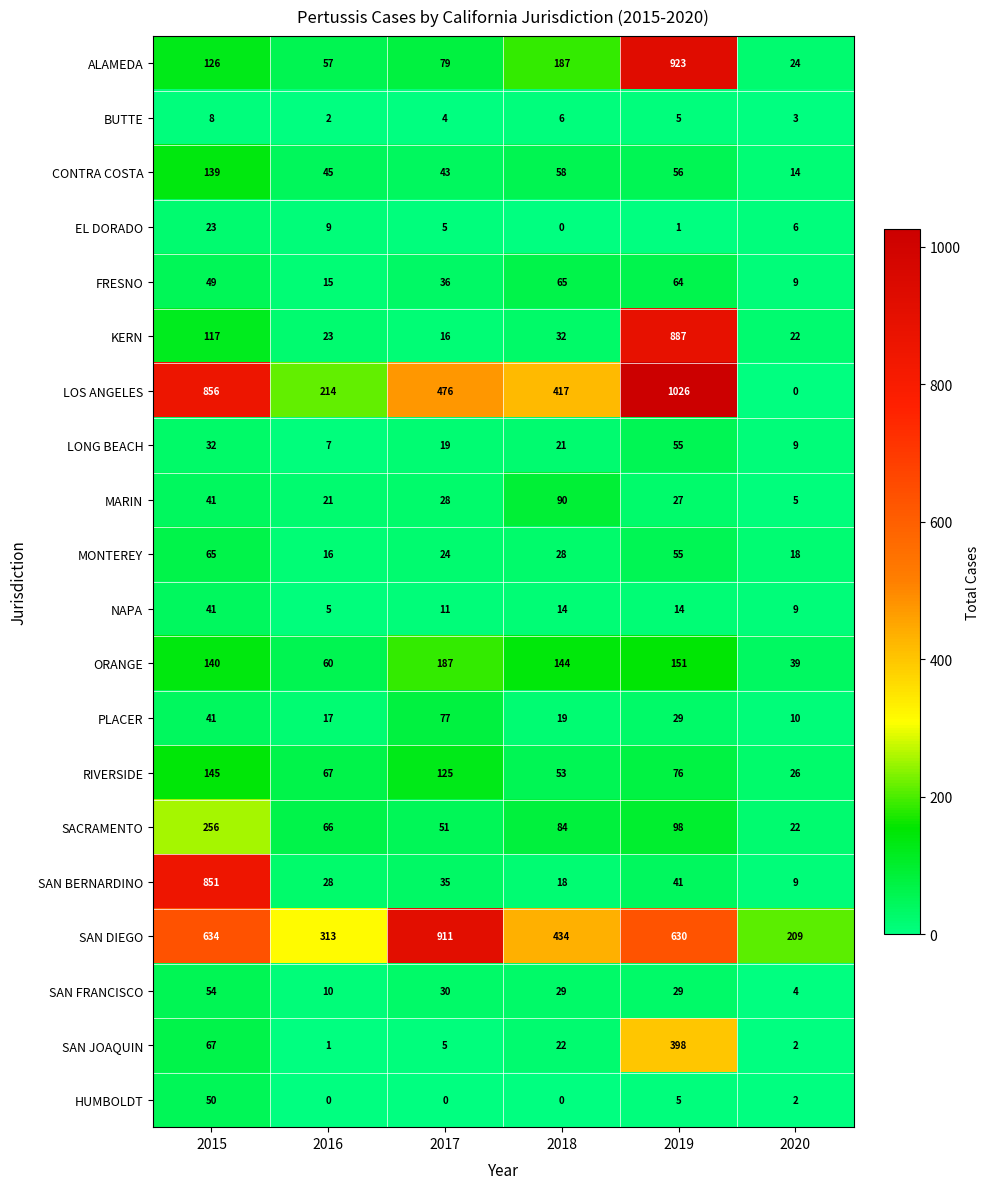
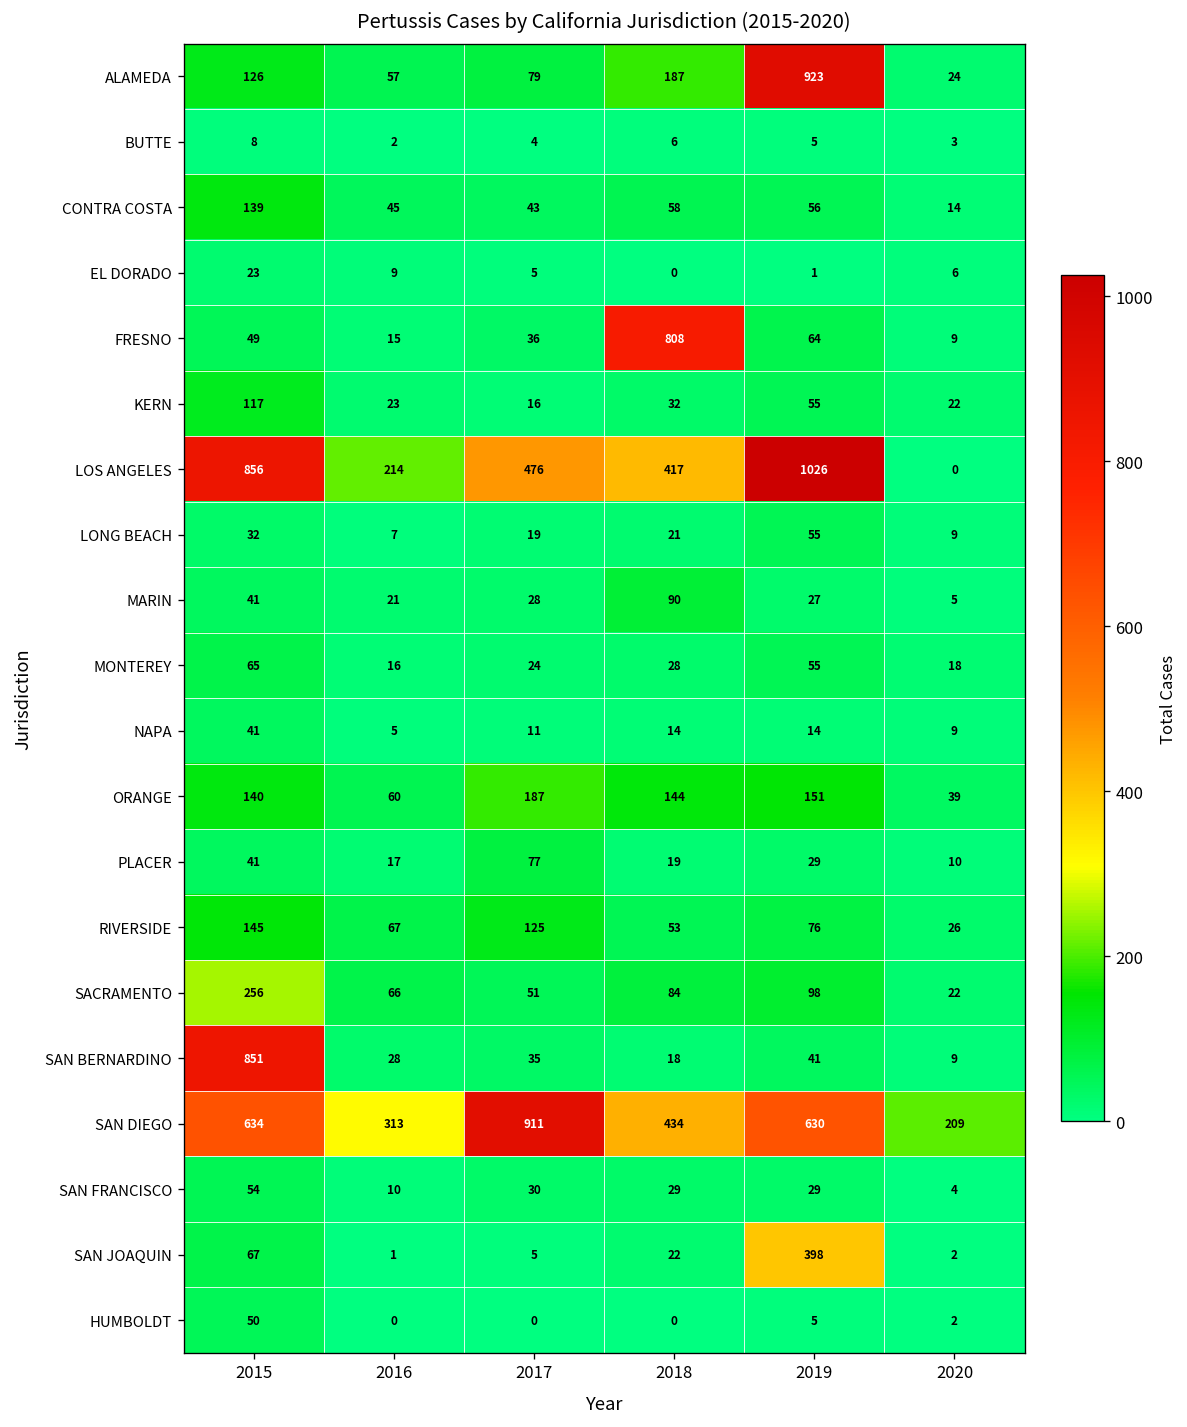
  {
    "ALAMEDA": {
      "2015": 126,
      "2016": 57,
      "2017": 79,
      "2018": 187,
      "2019": 923,
      "2020": 24
    },
    "BUTTE": {
      "2015": 8,
      "2016": 2,
      "2017": 4,
      "2018": 6,
      "2019": 5,
      "2020": 3
    },
    "CONTRA COSTA": {
      "2015": 139,
      "2016": 45,
      "2017": 43,
      "2018": 58,
      "2019": 56,
      "2020": 14
    },
    "EL DORADO": {
      "2015": 23,
      "2016": 9,
      "2017": 5,
      "2018": 0,
      "2019": 1,
      "2020": 6
    },
    "FRESNO": {
      "2015": 49,
      "2016": 15,
      "2017": 36,
-     "2018": 65,
+     "2018": 808,
      "2019": 64,
      "2020": 9
    },
    "KERN": {
      "2015": 117,
      "2016": 23,
      "2017": 16,
      "2018": 32,
-     "2019": 887,
+     "2019": 55,
      "2020": 22
    },
    "LOS ANGELES": {
      "2015": 856,
      "2016": 214,
      "2017": 476,
      "2018": 417,
      "2019": 1026,
      "2020": 0
    },
    "LONG BEACH": {
      "2015": 32,
      "2016": 7,
      "2017": 19,
      "2018": 21,
      "2019": 55,
      "2020": 9
    },
    "MARIN": {
      "2015": 41,
      "2016": 21,
      "2017": 28,
      "2018": 90,
      "2019": 27,
      "2020": 5
    },
    "MONTEREY": {
      "2015": 65,
      "2016": 16,
      "2017": 24,
      "2018": 28,
      "2019": 55,
      "2020": 18
    },
    "NAPA": {
      "2015": 41,
      "2016": 5,
      "2017": 11,
      "2018": 14,
      "2019": 14,
      "2020": 9
    },
    "ORANGE": {
      "2015": 140,
      "2016": 60,
      "2017": 187,
      "2018": 144,
      "2019": 151,
      "2020": 39
    },
    "PLACER": {
      "2015": 41,
      "2016": 17,
      "2017": 77,
      "2018": 19,
      "2019": 29,
      "2020": 10
    },
    "RIVERSIDE": {
      "2015": 145,
      "2016": 67,
      "2017": 125,
      "2018": 53,
      "2019": 76,
      "2020": 26
    },
    "SACRAMENTO": {
      "2015": 256,
      "2016": 66,
      "2017": 51,
      "2018": 84,
      "2019": 98,
      "2020": 22
    },
    "SAN BERNARDINO": {
      "2015": 851,
      "2016": 28,
      "2017": 35,
      "2018": 18,
      "2019": 41,
      "2020": 9
    },
    "SAN DIEGO": {
      "2015": 634,
      "2016": 313,
      "2017": 911,
      "2018": 434,
      "2019": 630,
      "2020": 209
    },
    "SAN FRANCISCO": {
      "2015": 54,
      "2016": 10,
      "2017": 30,
      "2018": 29,
      "2019": 29,
      "2020": 4
    },
    "SAN JOAQUIN": {
      "2015": 67,
      "2016": 1,
      "2017": 5,
      "2018": 22,
      "2019": 398,
      "2020": 2
    },
    "HUMBOLDT": {
      "2015": 50,
      "2016": 0,
      "2017": 0,
      "2018": 0,
      "2019": 5,
      "2020": 2
    }
  }
